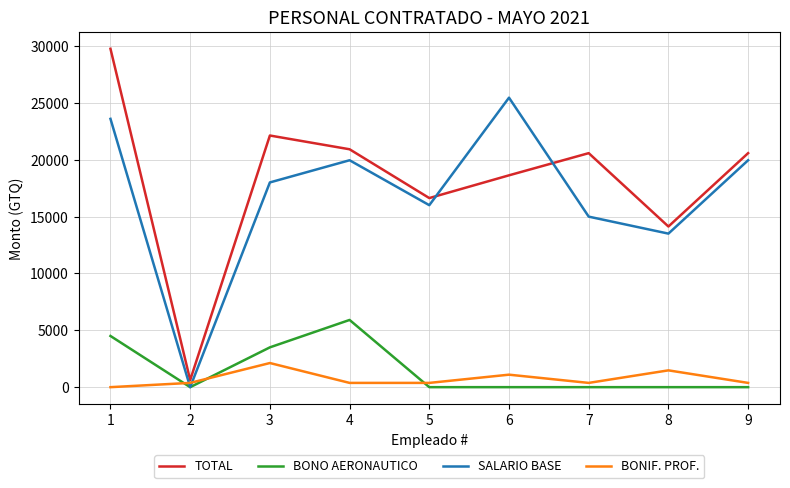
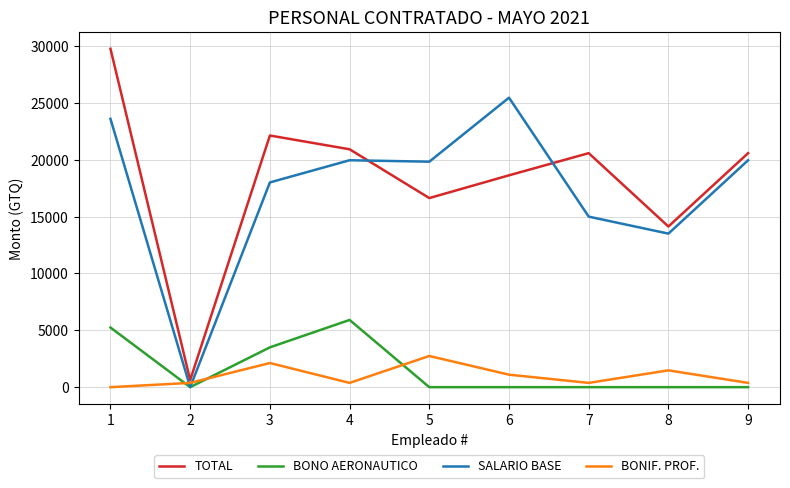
  {
    "TOTAL": {
      "1": 29800,
      "2": 600,
      "3": 22100,
      "4": 20900,
      "5": 16600,
      "6": 18600,
      "7": 20600,
      "8": 14100,
      "9": 20600
    },
    "BONO AERONAUTICO": {
-     "1": 4500,
+     "1": 5200,
      "3": 3500,
      "4": 5900,
      "5": 0,
      "6": 0,
      "7": 0,
      "8": 0,
      "9": 0
    },
    "SALARIO BASE": {
      "1": 23600,
      "3": 18000,
      "4": 20000,
-     "5": 16000,
+     "5": 19800,
      "6": 25500,
      "7": 15000,
      "8": 13500,
      "9": 20000
    },
    "BONIF. PROF.": {
      "1": 0,
      "2": 400,
      "3": 2100,
      "4": 400,
-     "5": 400,
+     "5": 2700,
      "6": 1100,
      "7": 400,
      "8": 1500,
      "9": 400
    }
  }
